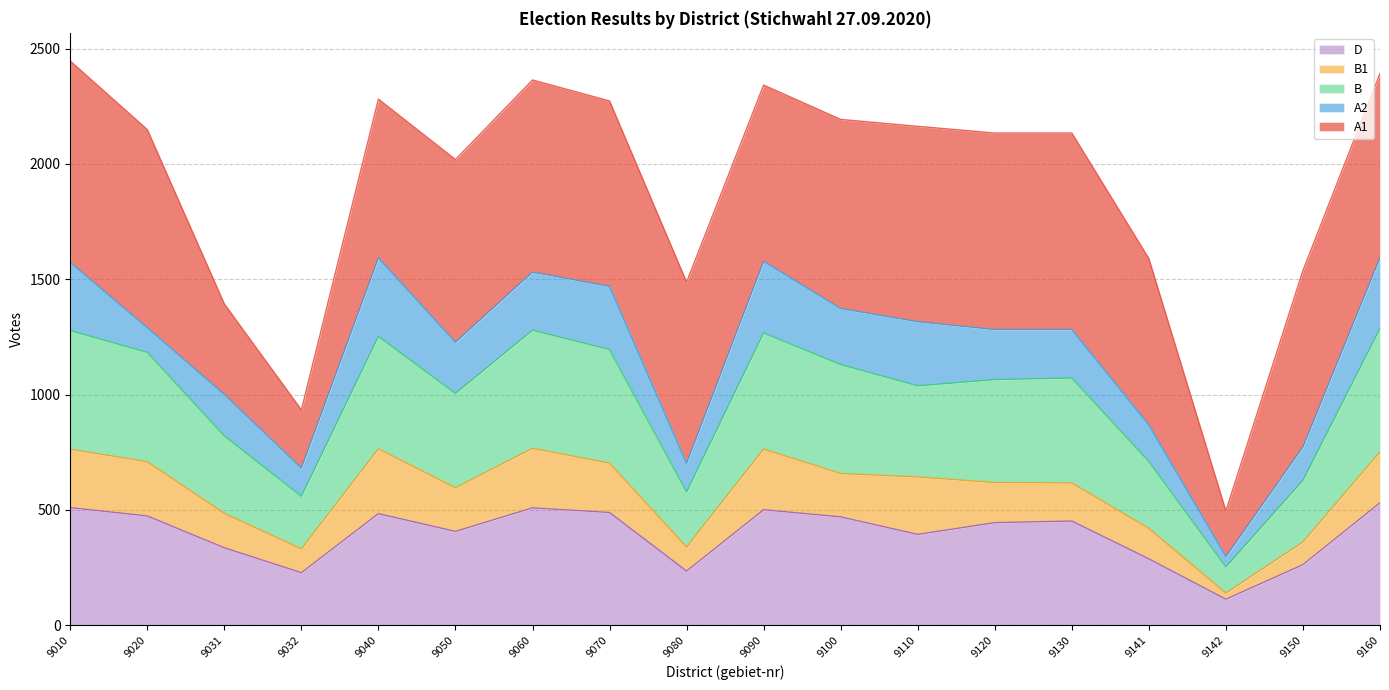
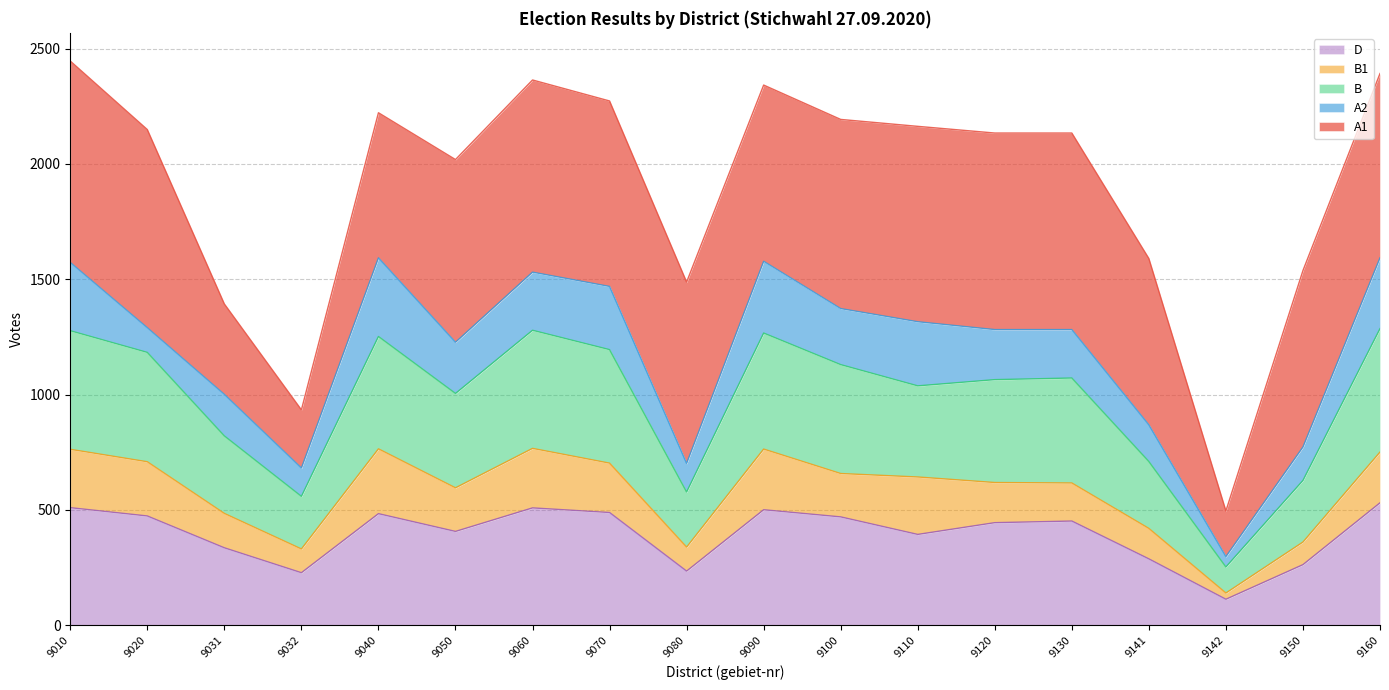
  {
    "D": {
      "9010": 510,
      "9020": 470,
      "9031": 340,
      "9032": 230,
      "9040": 480,
      "9050": 410,
      "9060": 510,
      "9070": 490,
      "9080": 240,
      "9090": 500,
      "9100": 470,
      "9110": 390,
      "9120": 450,
      "9130": 450,
      "9141": 290,
      "9142": 110,
      "9150": 260,
      "9160": 530
    },
    "B1": {
      "9010": 250,
      "9020": 240,
      "9031": 150,
      "9032": 100,
      "9040": 280,
      "9050": 190,
      "9060": 260,
      "9070": 210,
      "9080": 100,
      "9090": 260,
      "9100": 190,
      "9110": 250,
      "9120": 170,
      "9130": 170,
      "9141": 130,
      "9142": 30,
      "9150": 100,
      "9160": 220
    },
    "B": {
      "9010": 510,
      "9020": 470,
      "9031": 340,
      "9032": 230,
      "9040": 490,
      "9050": 410,
      "9060": 510,
      "9070": 490,
      "9080": 240,
      "9090": 500,
      "9100": 470,
      "9110": 400,
      "9120": 450,
      "9130": 460,
      "9141": 290,
      "9142": 110,
      "9150": 270,
      "9160": 540
    },
    "A2": {
      "9010": 300,
      "9020": 110,
      "9031": 180,
      "9032": 120,
      "9040": 340,
      "9050": 220,
      "9060": 250,
      "9070": 270,
      "9080": 120,
      "9090": 310,
      "9100": 240,
      "9110": 280,
      "9120": 220,
      "9130": 210,
      "9141": 160,
      "9142": 50,
      "9150": 150,
      "9160": 310
    },
    "A1": {
      "9010": 870,
      "9020": 860,
      "9031": 390,
      "9032": 250,
-     "9040": 690,
+     "9040": 630,
      "9050": 790,
      "9060": 830,
      "9070": 800,
      "9080": 790,
      "9090": 760,
      "9100": 820,
      "9110": 850,
      "9120": 850,
      "9130": 850,
      "9141": 720,
      "9142": 200,
      "9150": 770,
      "9160": 800
    }
  }
